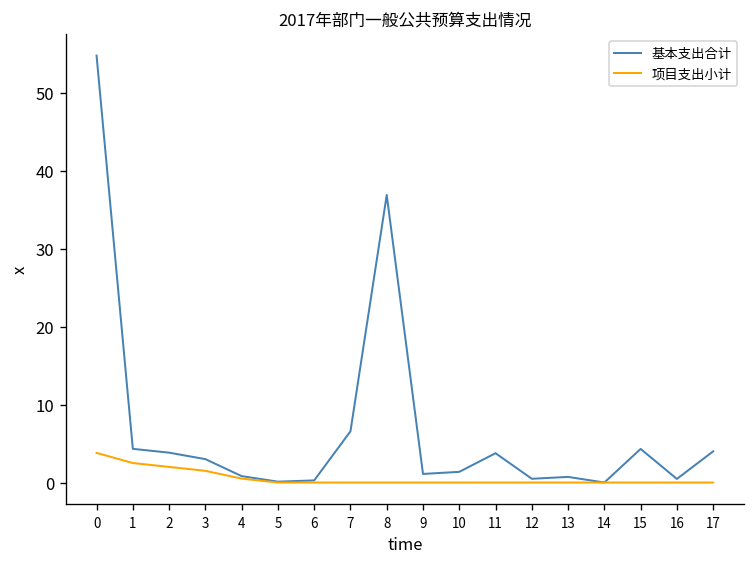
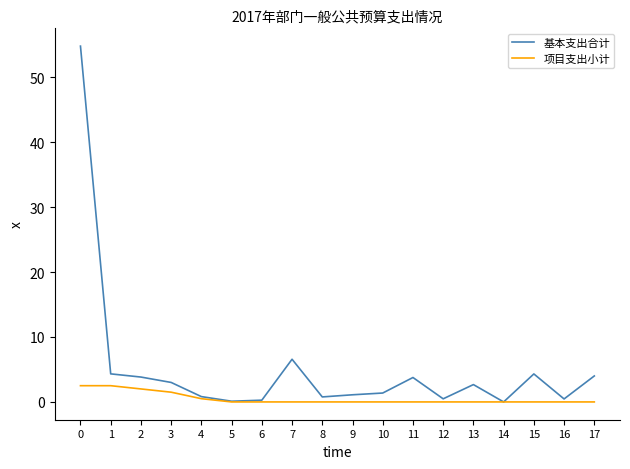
  {
    "基本支出合计": {
      "0": 55,
      "1": 4,
      "2": 4,
      "3": 3,
      "7": 7,
-     "8": 37,
+     "8": 1,
      "9": 1,
      "10": 1,
      "11": 4,
      "12": 0,
-     "13": 1,
+     "13": 3,
      "15": 4,
      "16": 0,
      "17": 4
    },
    "项目支出小计": {
-     "0": 4,
+     "0": 3,
      "1": 3,
      "2": 2,
      "3": 2,
      "7": 0,
      "8": 0,
      "9": 0,
      "10": 0,
      "11": 0,
      "12": 0,
      "13": 0,
      "15": 0,
      "16": 0,
      "17": 0
    }
  }
